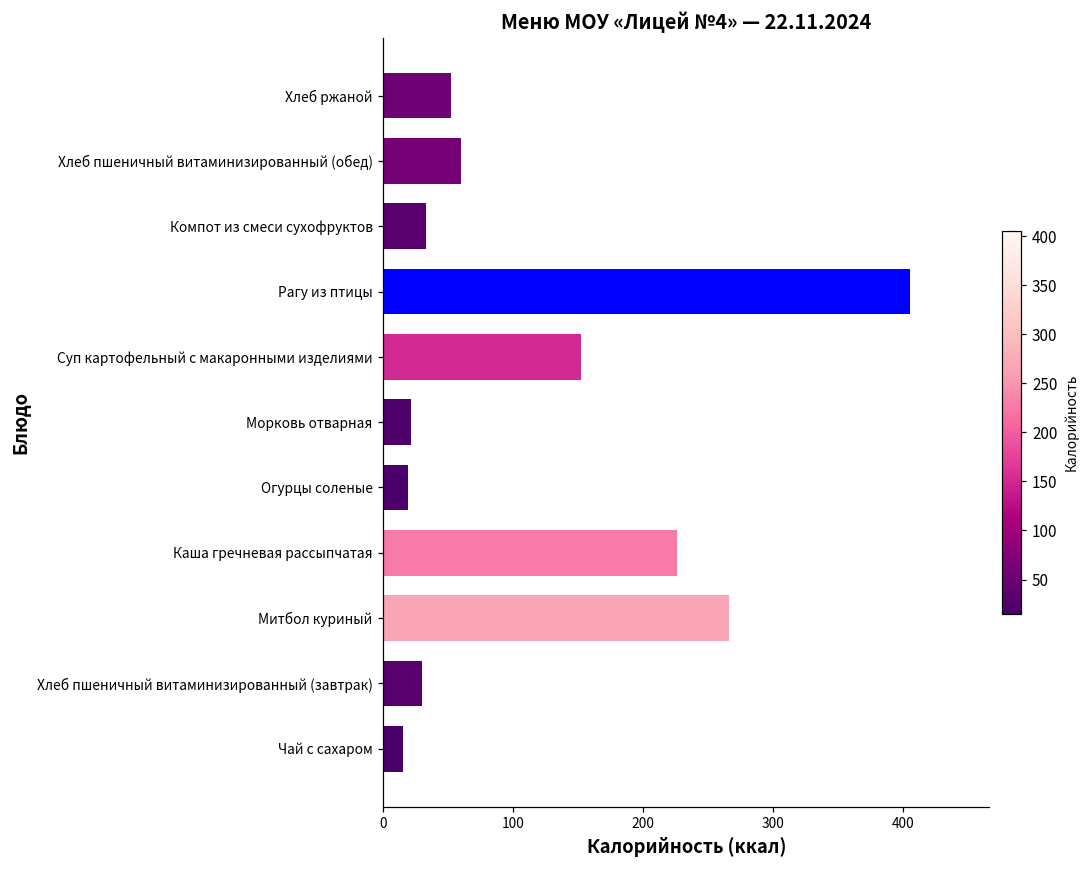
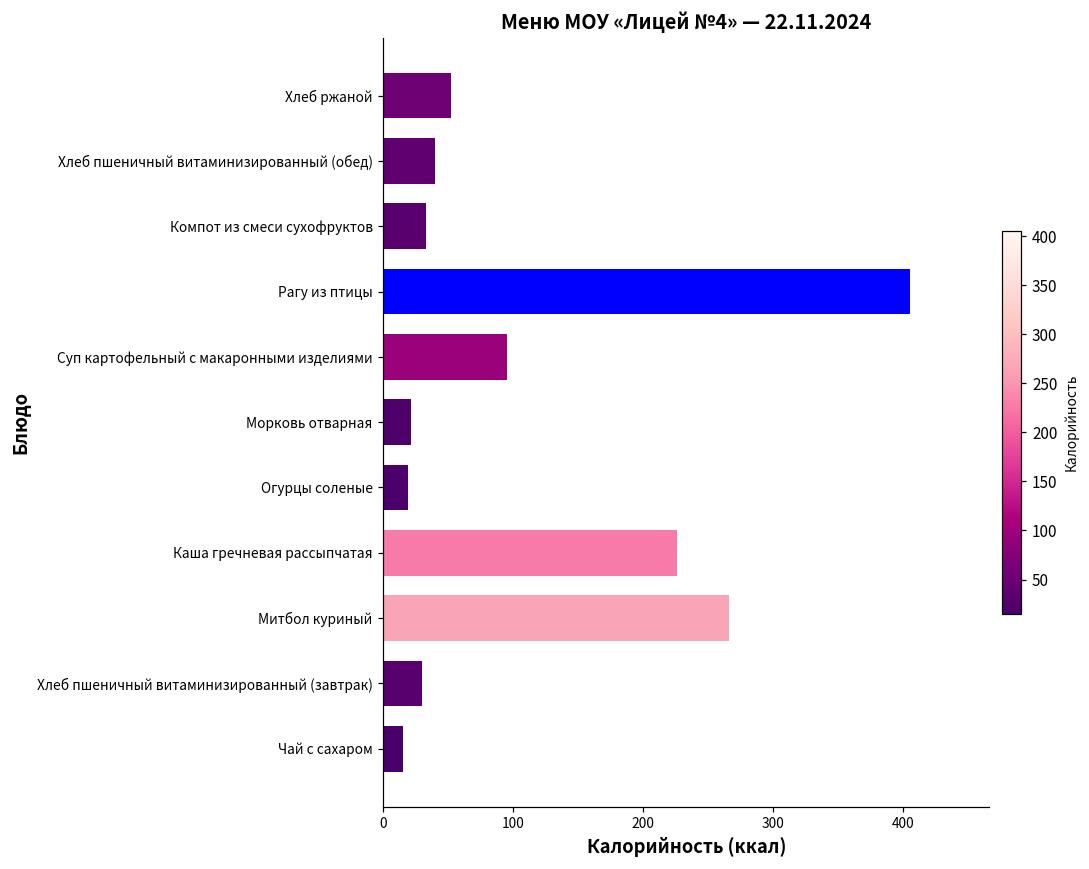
  {
    "Хлеб ржаной": 52,
-   "Хлеб пшеничный витаминизированный (обед)": 60,
+   "Хлеб пшеничный витаминизированный (обед)": 40,
    "Компот из смеси сухофруктов": 32,
    "Рагу из птицы": 405,
-   "Суп картофельный с макаронными изделиями": 152,
+   "Суп картофельный с макаронными изделиями": 95,
    "Морковь отварная": 21,
    "Огурцы соленые": 19,
    "Каша гречневая рассыпчатая": 226,
    "Митбол куриный": 266,
    "Хлеб пшеничный витаминизированный (завтрак)": 30,
    "Чай с сахаром": 15
  }
